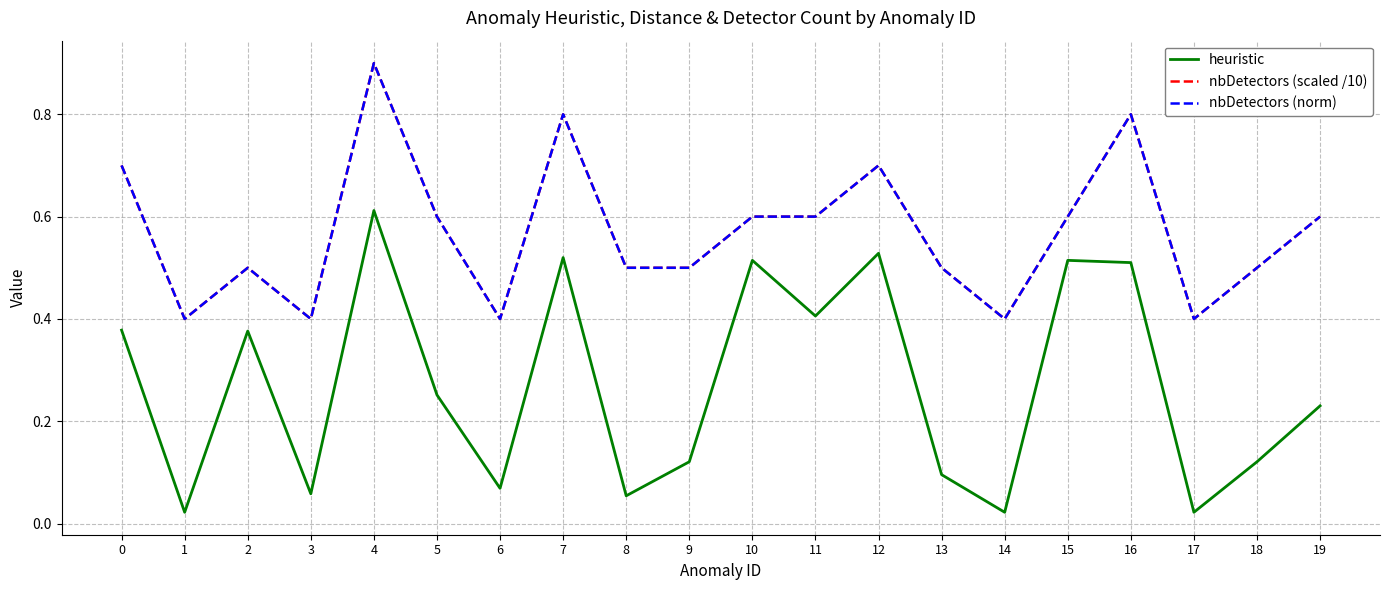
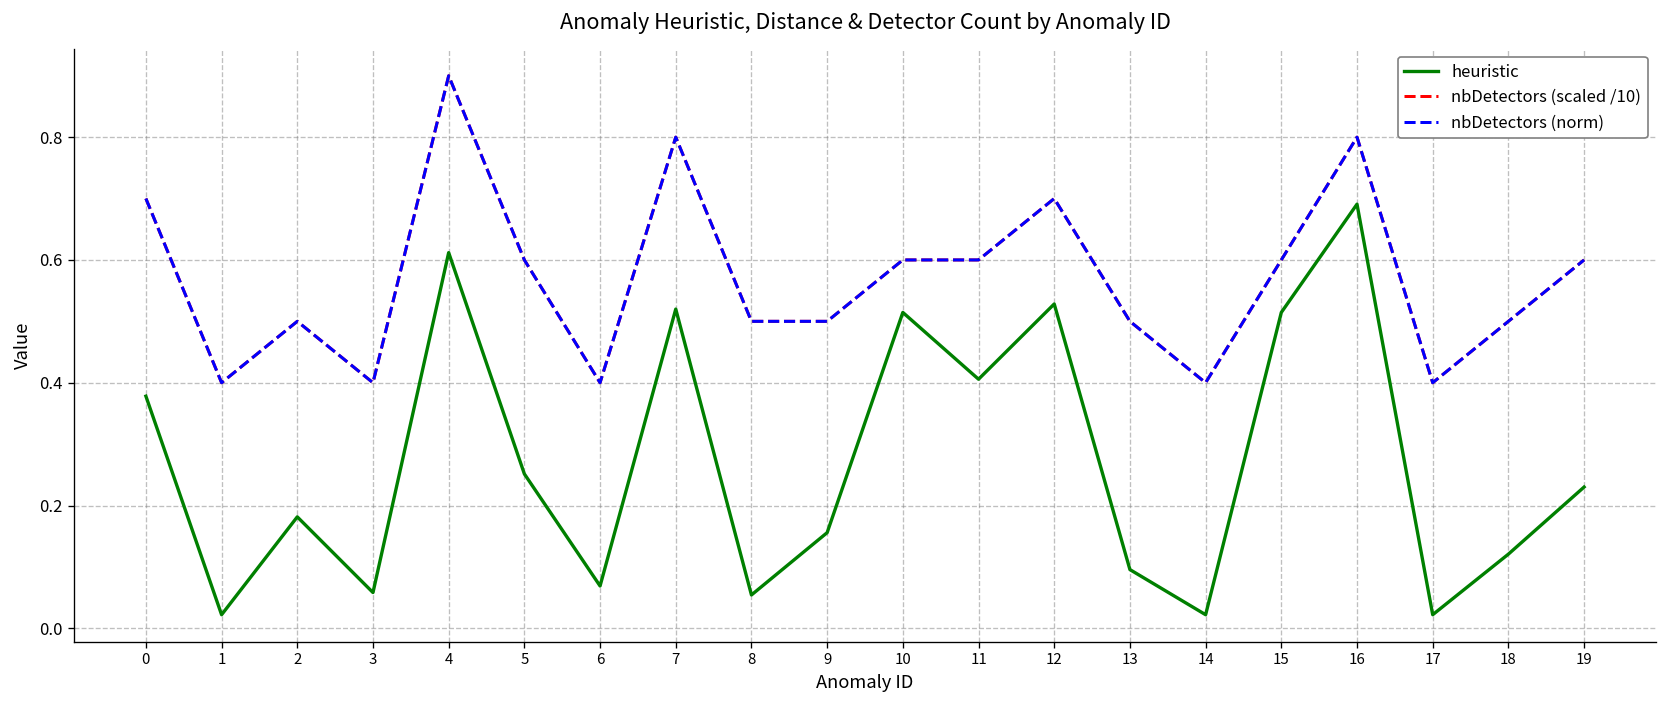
  {
    "heuristic": {
      "0": 0.38,
      "1": 0.02,
-     "2": 0.38,
+     "2": 0.18,
      "3": 0.06,
      "4": 0.61,
      "5": 0.25,
      "6": 0.07,
      "7": 0.52,
      "8": 0.05,
-     "9": 0.12,
+     "9": 0.16,
      "10": 0.51,
      "11": 0.41,
      "12": 0.53,
      "13": 0.10,
      "14": 0.02,
      "15": 0.51,
-     "16": 0.51,
+     "16": 0.69,
      "17": 0.02,
      "18": 0.12,
      "19": 0.23
    },
    "nbDetectors (norm)": {
      "0": 0.70,
      "1": 0.40,
      "2": 0.50,
      "3": 0.40,
      "4": 0.90,
      "5": 0.60,
      "6": 0.40,
      "7": 0.80,
      "8": 0.50,
      "9": 0.50,
      "10": 0.60,
      "11": 0.60,
      "12": 0.70,
      "13": 0.50,
      "14": 0.40,
      "15": 0.60,
      "16": 0.80,
      "17": 0.40,
      "18": 0.50,
      "19": 0.60
    }
  }
